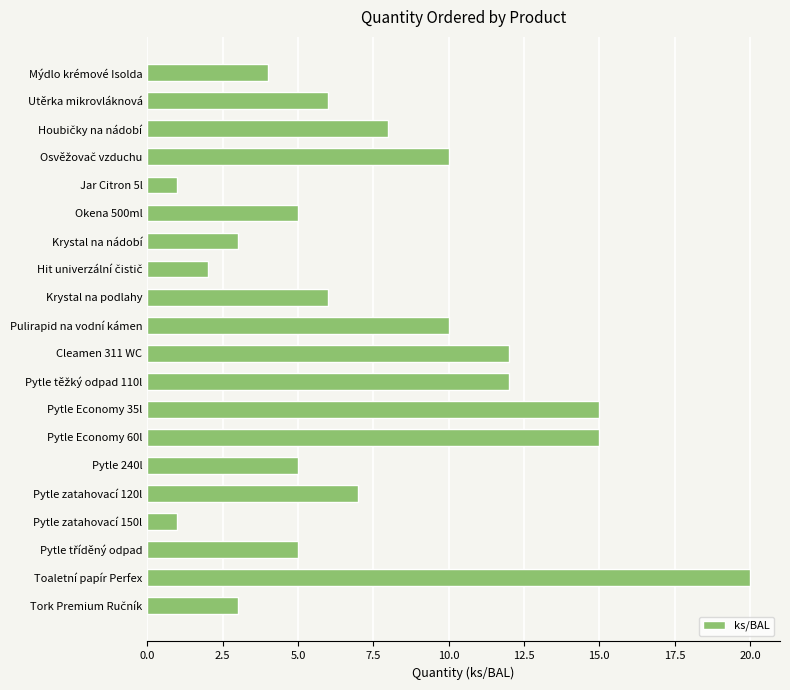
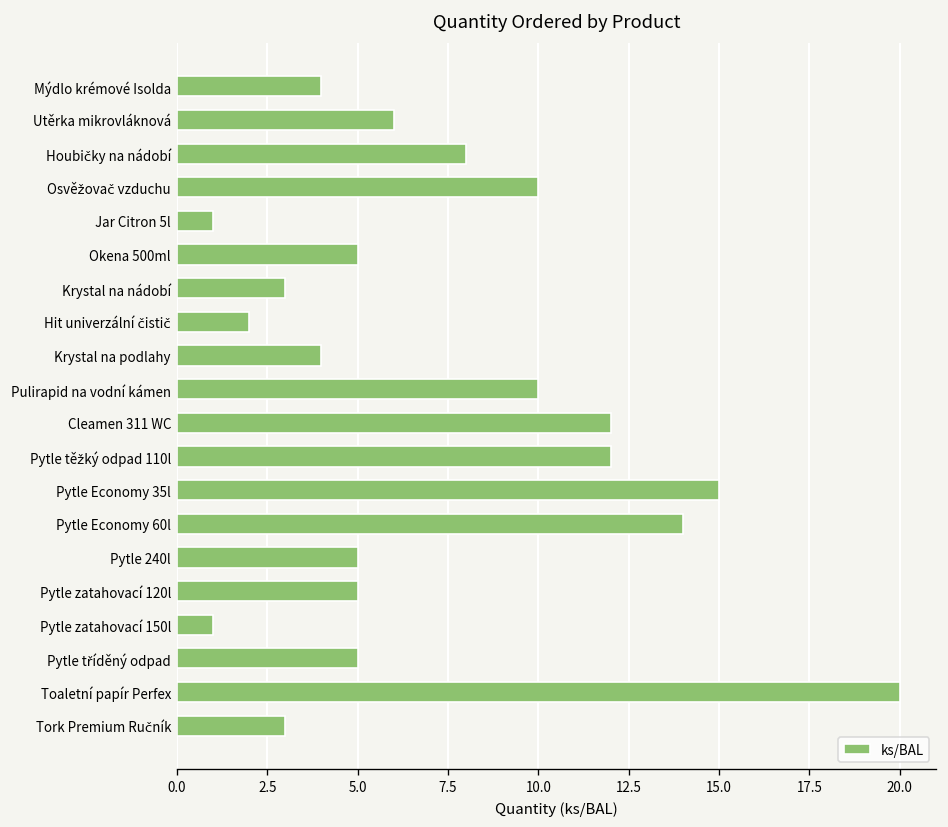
  {
    "Mýdlo krémové Isolda": 4,
    "Utěrka mikrovláknová": 6,
    "Houbičky na nádobí": 8,
    "Osvěžovač vzduchu": 10,
    "Jar Citron 5l": 1,
    "Okena 500ml": 5,
    "Krystal na nádobí": 3,
    "Hit univerzální čistič": 2,
-   "Krystal na podlahy": 6,
+   "Krystal na podlahy": 4,
    "Pulirapid na vodní kámen": 10,
    "Cleamen 311 WC": 12,
    "Pytle těžký odpad 110l": 12,
    "Pytle Economy 35l": 15,
-   "Pytle Economy 60l": 15,
+   "Pytle Economy 60l": 14,
    "Pytle 240l": 5,
-   "Pytle zatahovací 120l": 7,
+   "Pytle zatahovací 120l": 5,
    "Pytle zatahovací 150l": 1,
    "Pytle tříděný odpad": 5,
    "Toaletní papír Perfex": 20,
    "Tork Premium Ručník": 3
  }
